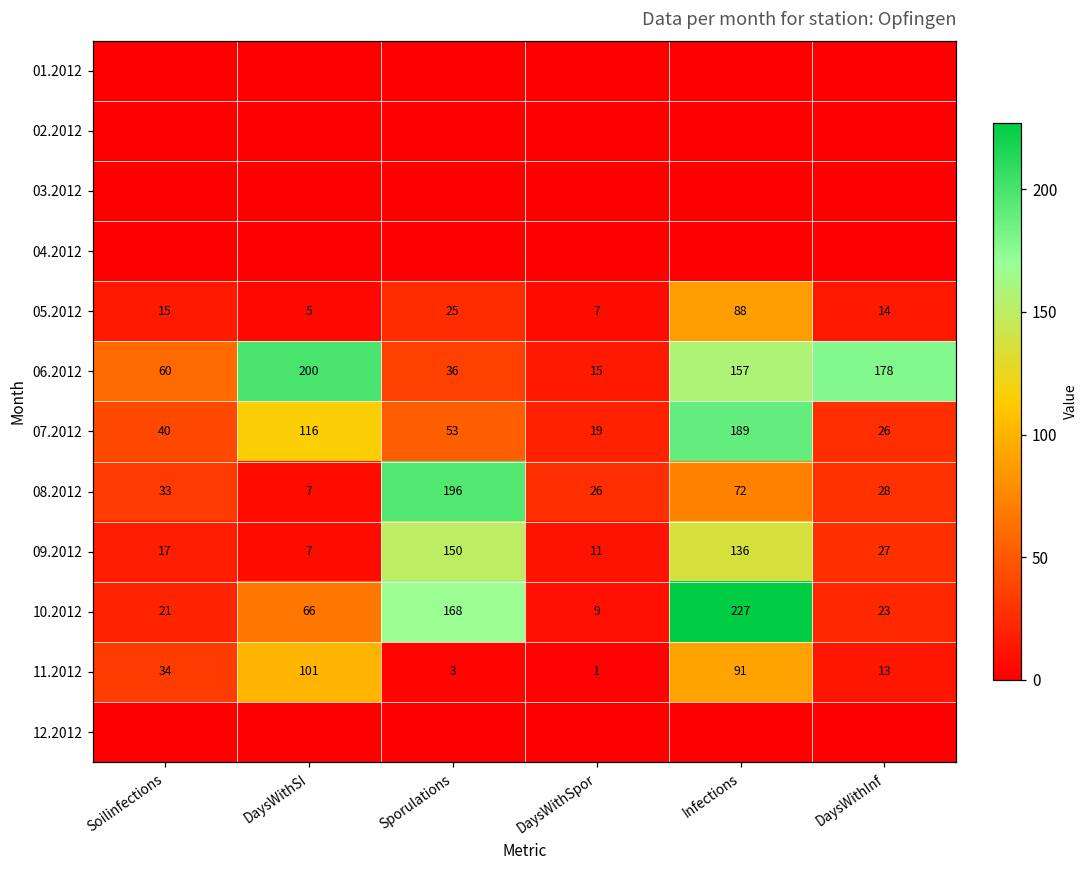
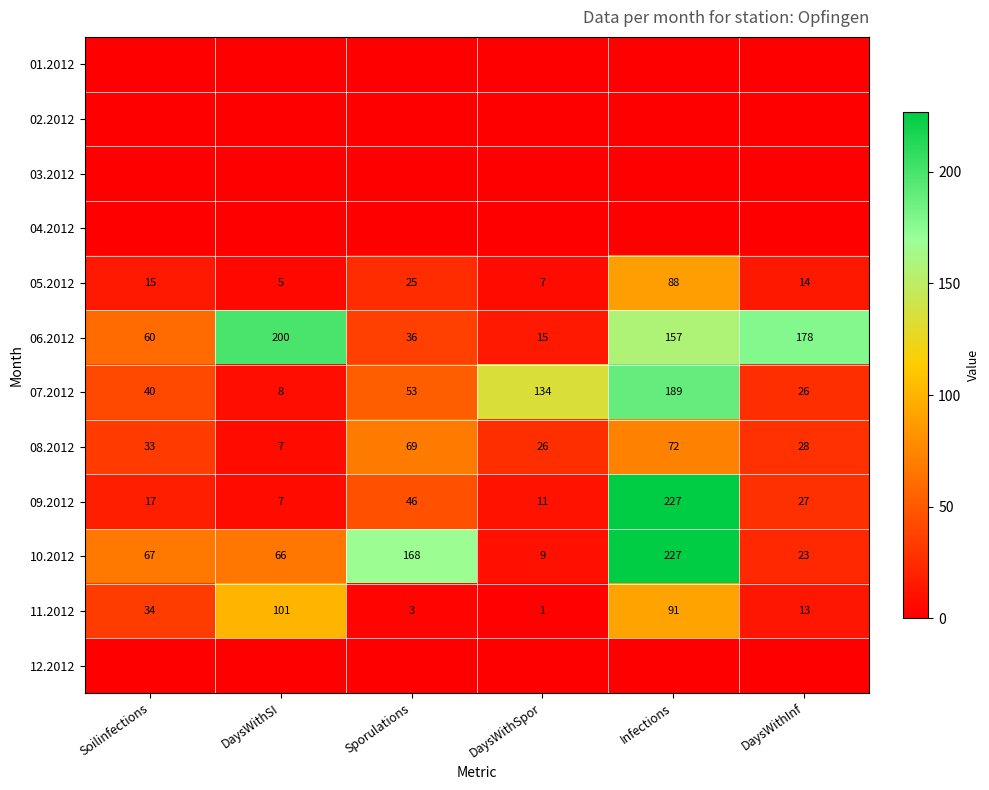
  {
    "05.2012": {
      "Soilinfections": 15,
      "DaysWithSI": 5,
      "Sporulations": 25,
      "DaysWithSpor": 7,
      "Infections": 88,
      "DaysWithInf": 14
    },
    "06.2012": {
      "Soilinfections": 60,
      "DaysWithSI": 200,
      "Sporulations": 36,
      "DaysWithSpor": 15,
      "Infections": 157,
      "DaysWithInf": 178
    },
    "07.2012": {
      "Soilinfections": 40,
-     "DaysWithSI": 116,
+     "DaysWithSI": 8,
      "Sporulations": 53,
-     "DaysWithSpor": 19,
+     "DaysWithSpor": 134,
      "Infections": 189,
      "DaysWithInf": 26
    },
    "08.2012": {
      "Soilinfections": 33,
      "DaysWithSI": 7,
-     "Sporulations": 196,
+     "Sporulations": 69,
      "DaysWithSpor": 26,
      "Infections": 72,
      "DaysWithInf": 28
    },
    "09.2012": {
      "Soilinfections": 17,
      "DaysWithSI": 7,
-     "Sporulations": 150,
+     "Sporulations": 46,
      "DaysWithSpor": 11,
-     "Infections": 136,
+     "Infections": 227,
      "DaysWithInf": 27
    },
    "10.2012": {
-     "Soilinfections": 21,
+     "Soilinfections": 67,
      "DaysWithSI": 66,
      "Sporulations": 168,
      "DaysWithSpor": 9,
      "Infections": 227,
      "DaysWithInf": 23
    },
    "11.2012": {
      "Soilinfections": 34,
      "DaysWithSI": 101,
      "Sporulations": 3,
      "DaysWithSpor": 1,
      "Infections": 91,
      "DaysWithInf": 13
    }
  }
